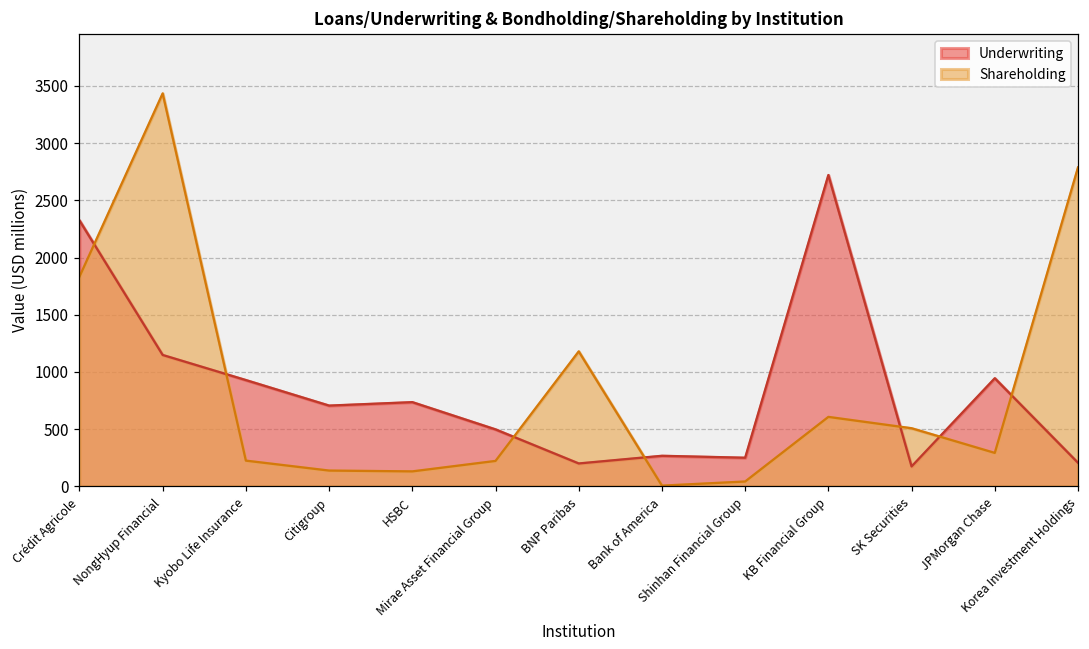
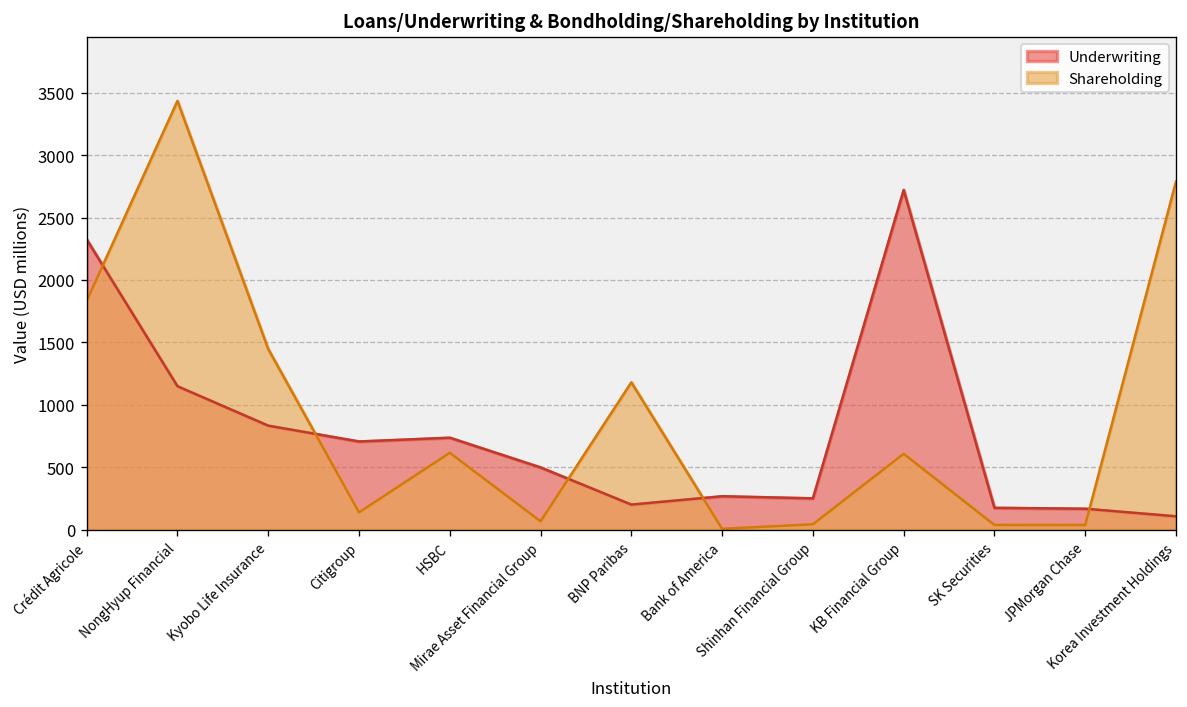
  {
    "Underwriting": {
      "Crédit Agricole": 2320,
      "NongHyup Financial": 1150,
-     "Kyobo Life Insurance": 930,
+     "Kyobo Life Insurance": 830,
      "Citigroup": 710,
      "HSBC": 740,
      "Mirae Asset Financial Group": 500,
      "BNP Paribas": 200,
      "Bank of America": 270,
      "Shinhan Financial Group": 250,
      "KB Financial Group": 2720,
      "SK Securities": 170,
-     "JPMorgan Chase": 940,
-     "Korea Investment Holdings": 210
+     "JPMorgan Chase": 170,
+     "Korea Investment Holdings": 110
    },
    "Shareholding": {
      "Crédit Agricole": 1830,
      "NongHyup Financial": 3430,
-     "Kyobo Life Insurance": 220,
+     "Kyobo Life Insurance": 1450,
      "Citigroup": 140,
-     "HSBC": 130,
-     "Mirae Asset Financial Group": 220,
+     "HSBC": 610,
+     "Mirae Asset Financial Group": 70,
      "BNP Paribas": 1180,
      "Bank of America": 10,
      "Shinhan Financial Group": 40,
      "KB Financial Group": 610,
-     "SK Securities": 510,
-     "JPMorgan Chase": 290,
+     "SK Securities": 40,
+     "JPMorgan Chase": 40,
      "Korea Investment Holdings": 2790
    }
  }
